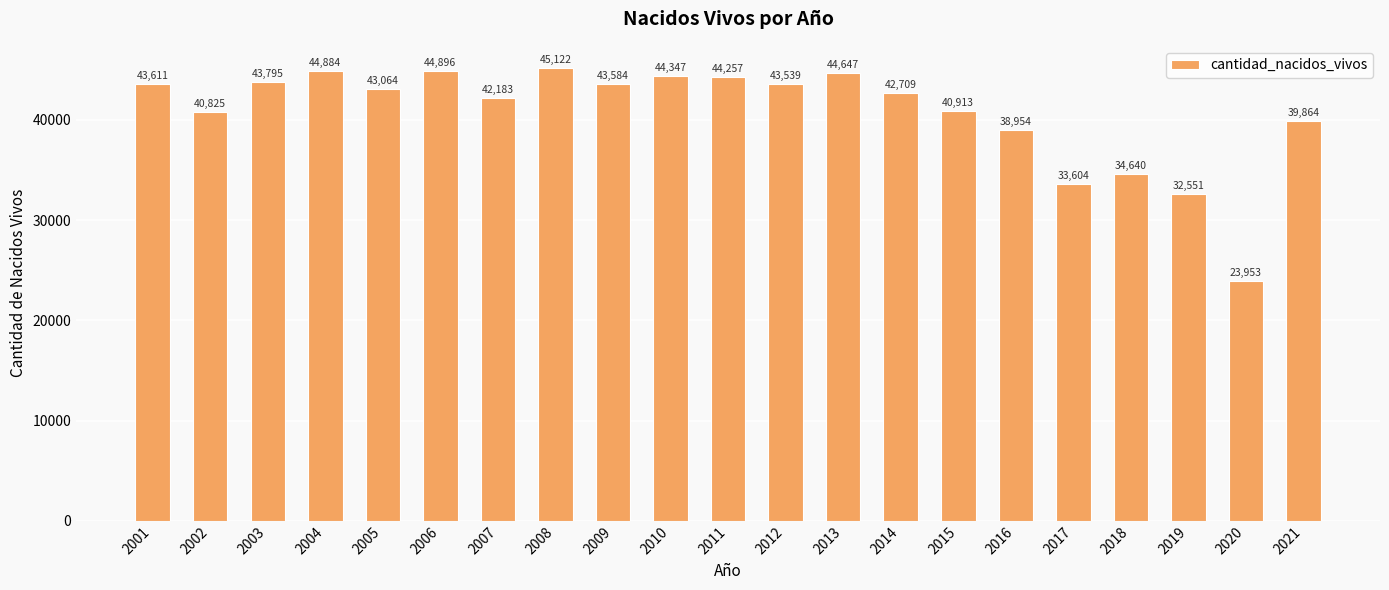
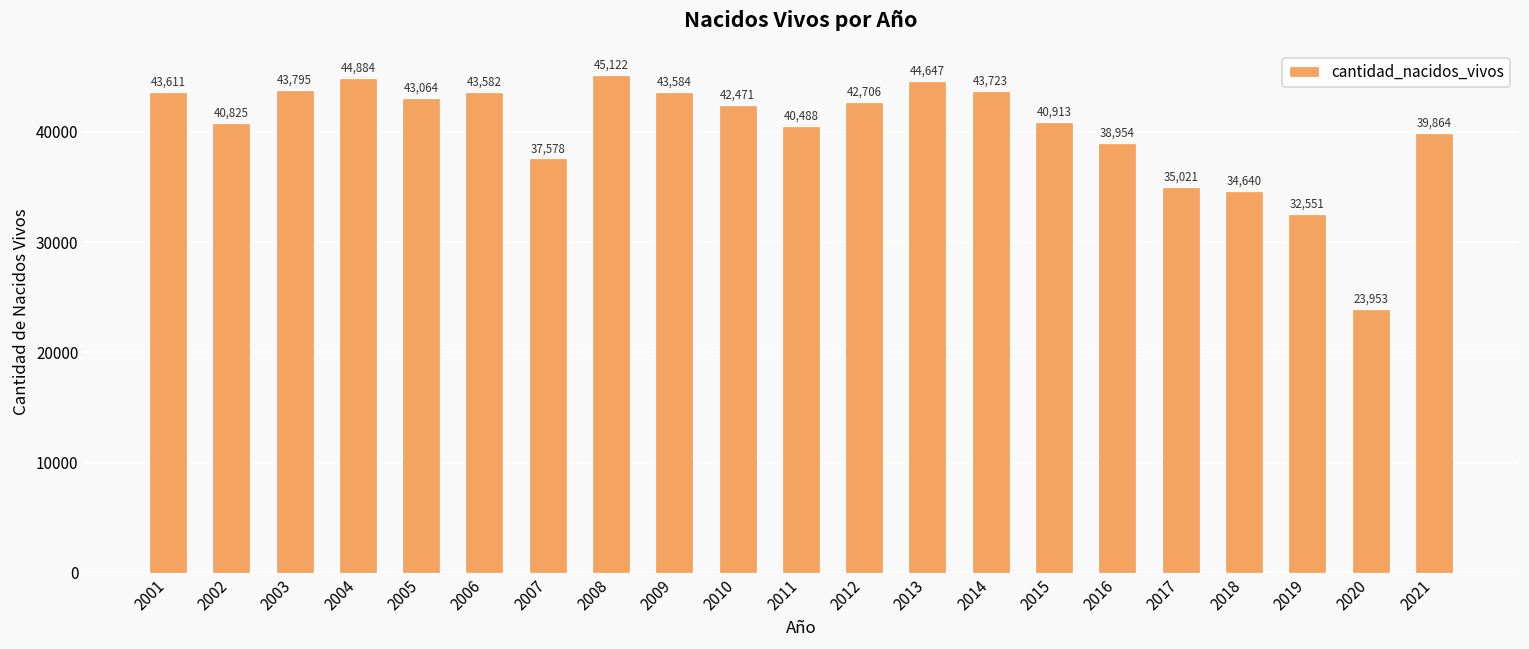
  {
    "2001": "43,611",
    "2002": "40,825",
    "2003": "43,795",
    "2004": "44,884",
    "2005": "43,064",
-   "2006": "44,896",
-   "2007": "42,183",
+   "2006": "43,582",
+   "2007": "37,578",
    "2008": "45,122",
    "2009": "43,584",
-   "2010": "44,347",
-   "2011": "44,257",
-   "2012": "43,539",
+   "2010": "42,471",
+   "2011": "40,488",
+   "2012": "42,706",
    "2013": "44,647",
-   "2014": "42,709",
+   "2014": "43,723",
    "2015": "40,913",
    "2016": "38,954",
-   "2017": "33,604",
+   "2017": "35,021",
    "2018": "34,640",
    "2019": "32,551",
    "2020": "23,953",
    "2021": "39,864"
  }
